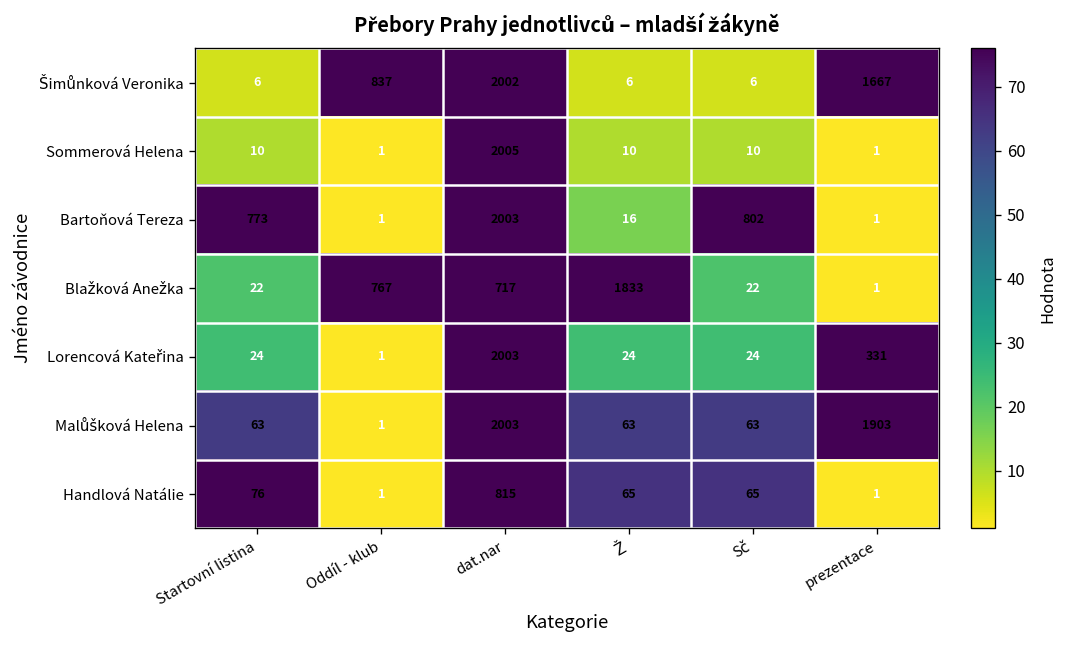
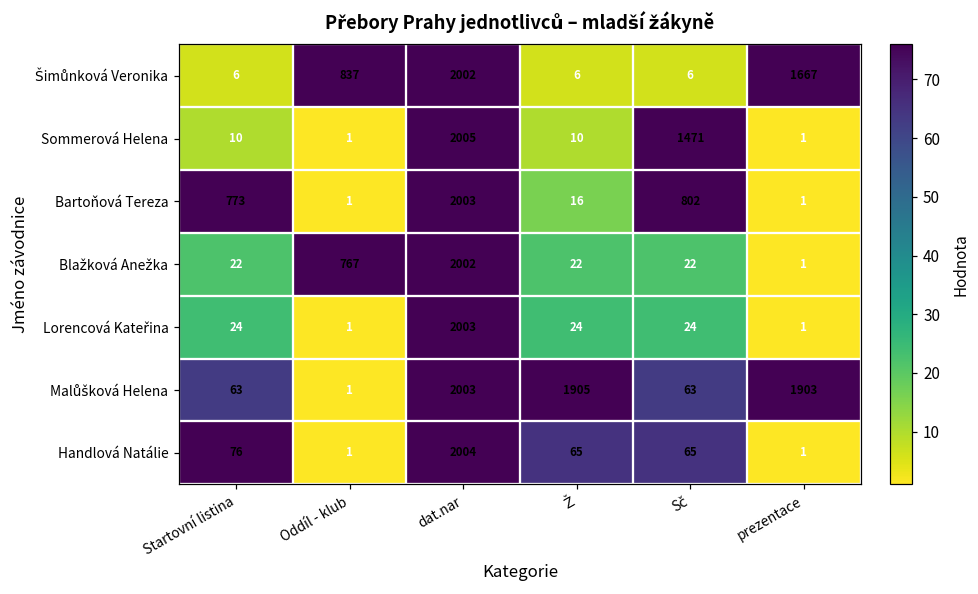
  {
    "Šimůnková Veronika": {
      "Startovní listina": 6,
      "Oddíl - klub": 837,
      "dat.nar": 2002,
      "Ž": 6,
      "Sč": 6,
      "prezentace": 1667
    },
    "Sommerová Helena": {
      "Startovní listina": 10,
      "Oddíl - klub": 1,
      "dat.nar": 2005,
      "Ž": 10,
-     "Sč": 10,
+     "Sč": 1471,
      "prezentace": 1
    },
    "Bartoňová Tereza": {
      "Startovní listina": 773,
      "Oddíl - klub": 1,
      "dat.nar": 2003,
      "Ž": 16,
      "Sč": 802,
      "prezentace": 1
    },
    "Blažková Anežka": {
      "Startovní listina": 22,
      "Oddíl - klub": 767,
-     "dat.nar": 717,
-     "Ž": 1833,
+     "dat.nar": 2002,
+     "Ž": 22,
      "Sč": 22,
      "prezentace": 1
    },
    "Lorencová Kateřina": {
      "Startovní listina": 24,
      "Oddíl - klub": 1,
      "dat.nar": 2003,
      "Ž": 24,
      "Sč": 24,
-     "prezentace": 331
+     "prezentace": 1
    },
    "Malůšková Helena": {
      "Startovní listina": 63,
      "Oddíl - klub": 1,
      "dat.nar": 2003,
-     "Ž": 63,
+     "Ž": 1905,
      "Sč": 63,
      "prezentace": 1903
    },
    "Handlová Natálie": {
      "Startovní listina": 76,
      "Oddíl - klub": 1,
-     "dat.nar": 815,
+     "dat.nar": 2004,
      "Ž": 65,
      "Sč": 65,
      "prezentace": 1
    }
  }
